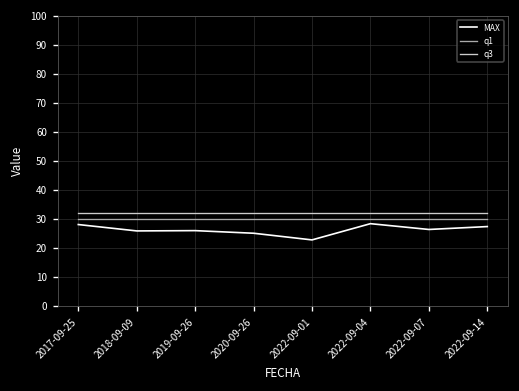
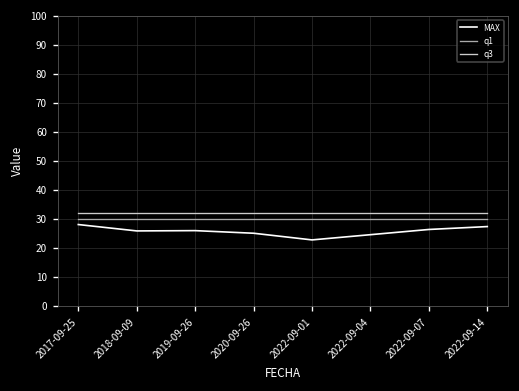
  {
    "MAX": {
      "2017-09-25": 28,
      "2018-09-09": 26,
      "2019-09-26": 26,
      "2020-09-26": 25,
      "2022-09-01": 23,
-     "2022-09-04": 28,
+     "2022-09-04": 25,
      "2022-09-07": 26,
      "2022-09-14": 27
    }
  }
